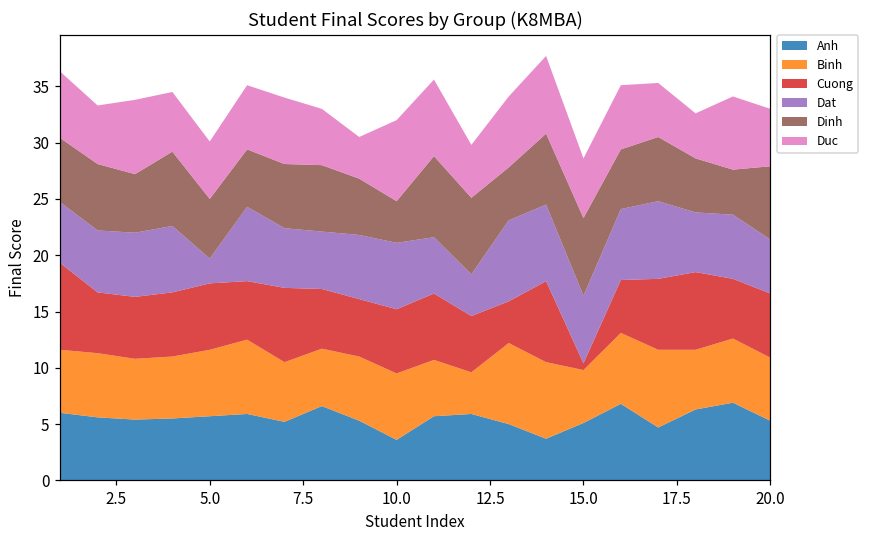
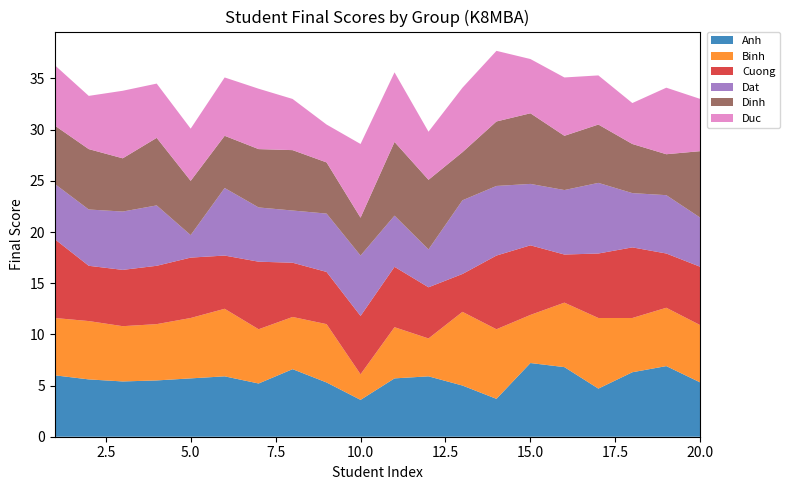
  {
    "Anh": {
      "5.0": 5.7,
      "10.0": 3.6,
-     "15.0": 5.1,
+     "15.0": 7.2,
      "20.0": 5.3
    },
    "Binh": {
      "5.0": 5.9,
-     "10.0": 5.9,
+     "10.0": 2.5,
      "15.0": 4.7,
      "20.0": 5.6
    },
    "Cuong": {
      "5.0": 5.9,
      "10.0": 5.7,
-     "15.0": 0.6,
+     "15.0": 6.8,
      "20.0": 5.7
    },
    "Dat": {
      "5.0": 2.2,
      "10.0": 5.9,
      "15.0": 6.0,
      "20.0": 4.8
    },
    "Dinh": {
      "5.0": 5.3,
      "10.0": 3.7,
      "15.0": 6.9,
      "20.0": 6.5
    },
    "Duc": {
      "5.0": 5.1,
      "10.0": 7.2,
      "15.0": 5.3,
      "20.0": 5.1
    }
  }
